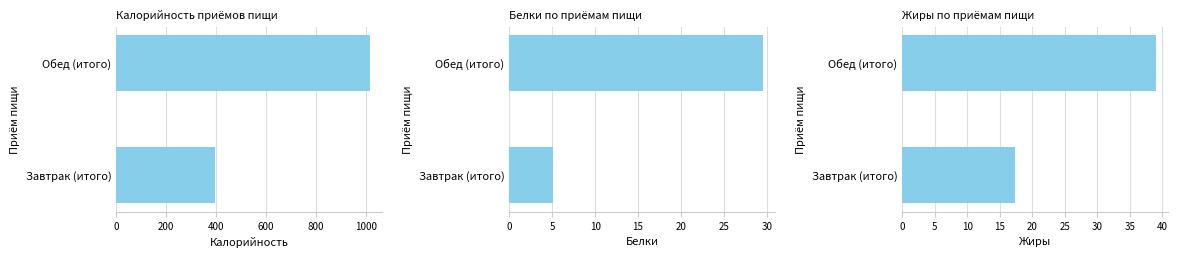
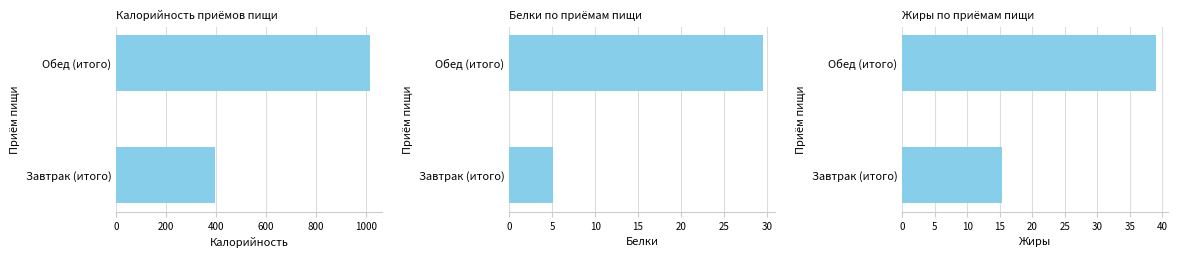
  {
    "Калорийность приёмов пищи": {
      "Обед (итого)": 1010,
      "Завтрак (итого)": 400
    },
    "Белки по приёмам пищи": {
      "Обед (итого)": 30,
      "Завтрак (итого)": 5
    },
    "Жиры по приёмам пищи": {
      "Обед (итого)": 39,
-     "Завтрак (итого)": 17
+     "Завтрак (итого)": 15
    }
  }
